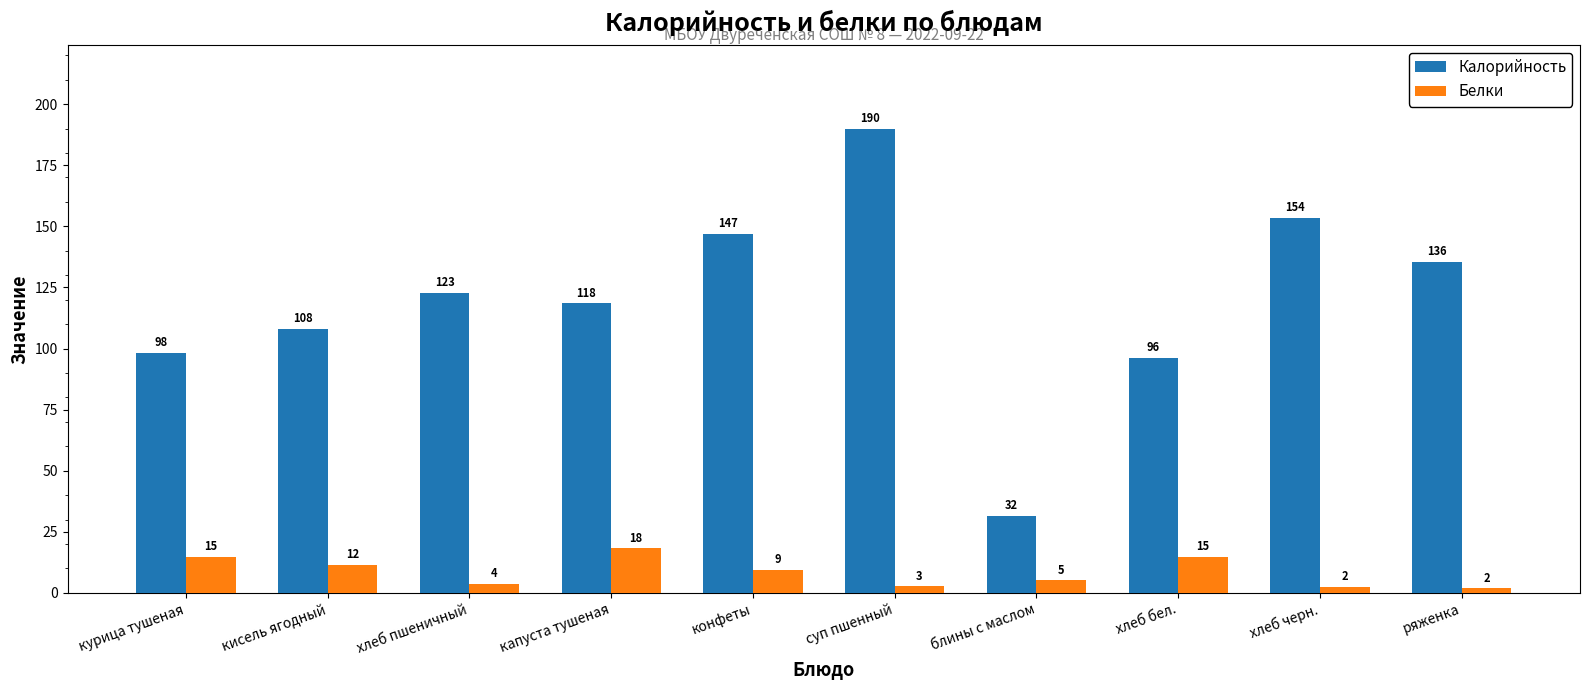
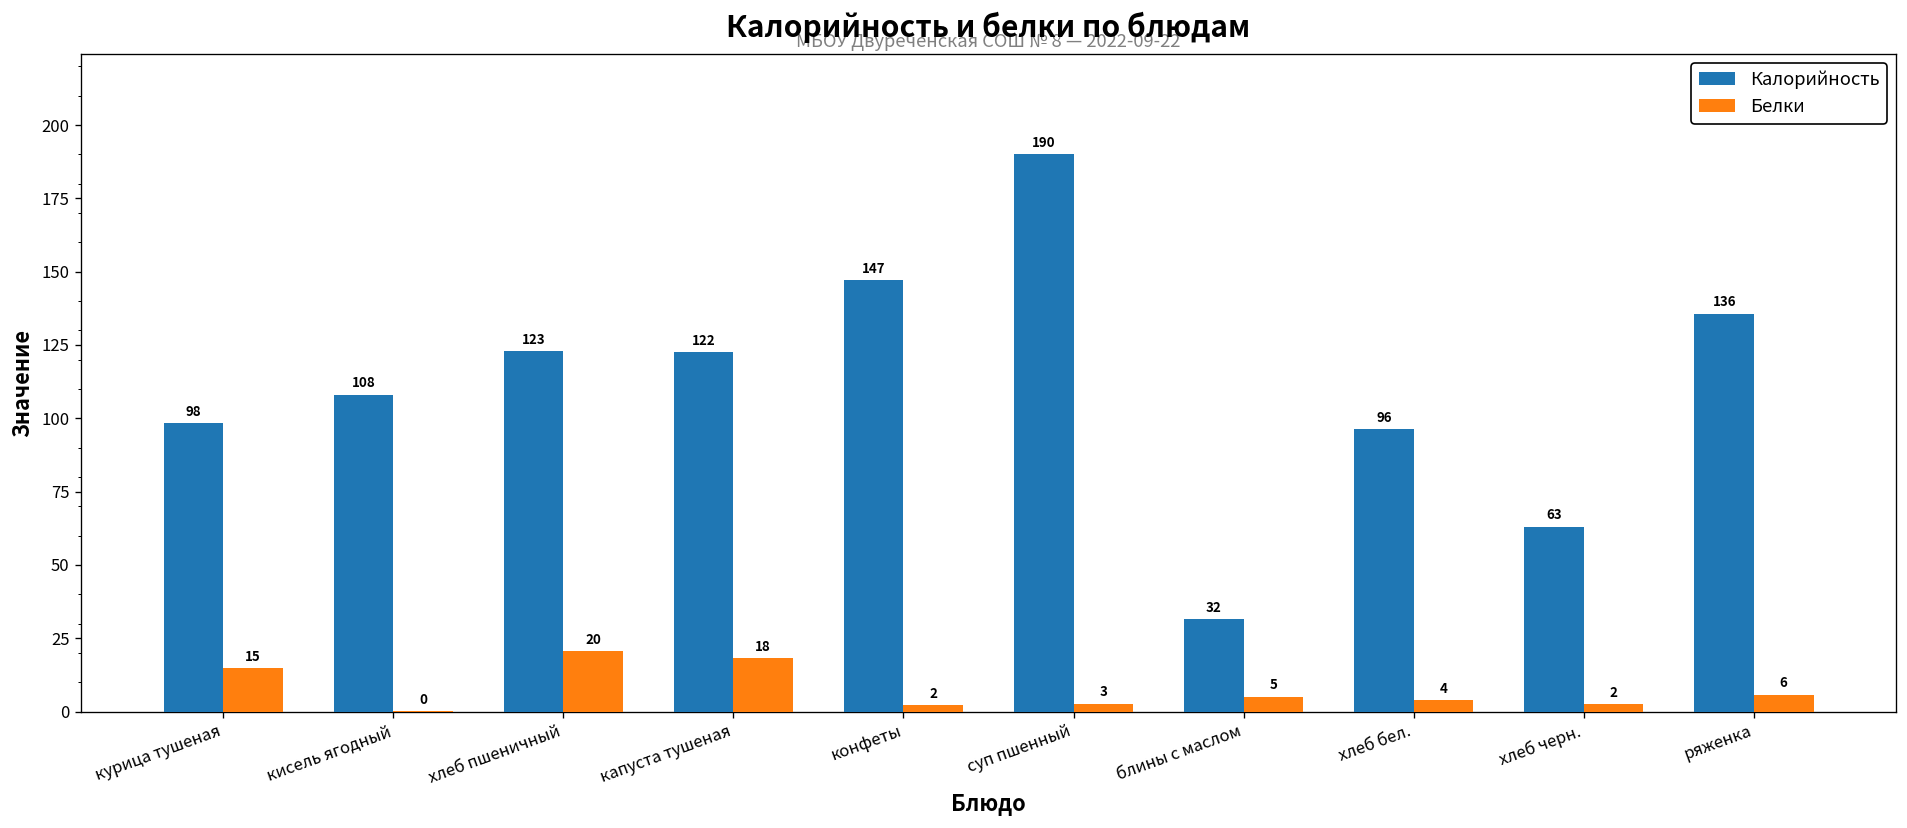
  {
    "Калорийность": {
      "курица тушеная": 98,
      "кисель ягодный": 108,
      "хлеб пшеничный": 123,
-     "капуста тушеная": 118,
+     "капуста тушеная": 122,
      "конфеты": 147,
      "суп пшенный": 190,
      "блины с маслом": 32,
      "хлеб бел.": 96,
-     "хлеб черн.": 154,
+     "хлеб черн.": 63,
      "ряженка": 136
    },
    "Белки": {
      "курица тушеная": 15,
-     "кисель ягодный": 12,
-     "хлеб пшеничный": 4,
+     "кисель ягодный": 0,
+     "хлеб пшеничный": 20,
      "капуста тушеная": 18,
-     "конфеты": 9,
+     "конфеты": 2,
      "суп пшенный": 3,
      "блины с маслом": 5,
-     "хлеб бел.": 15,
+     "хлеб бел.": 4,
      "хлеб черн.": 2,
-     "ряженка": 2
+     "ряженка": 6
    }
  }
